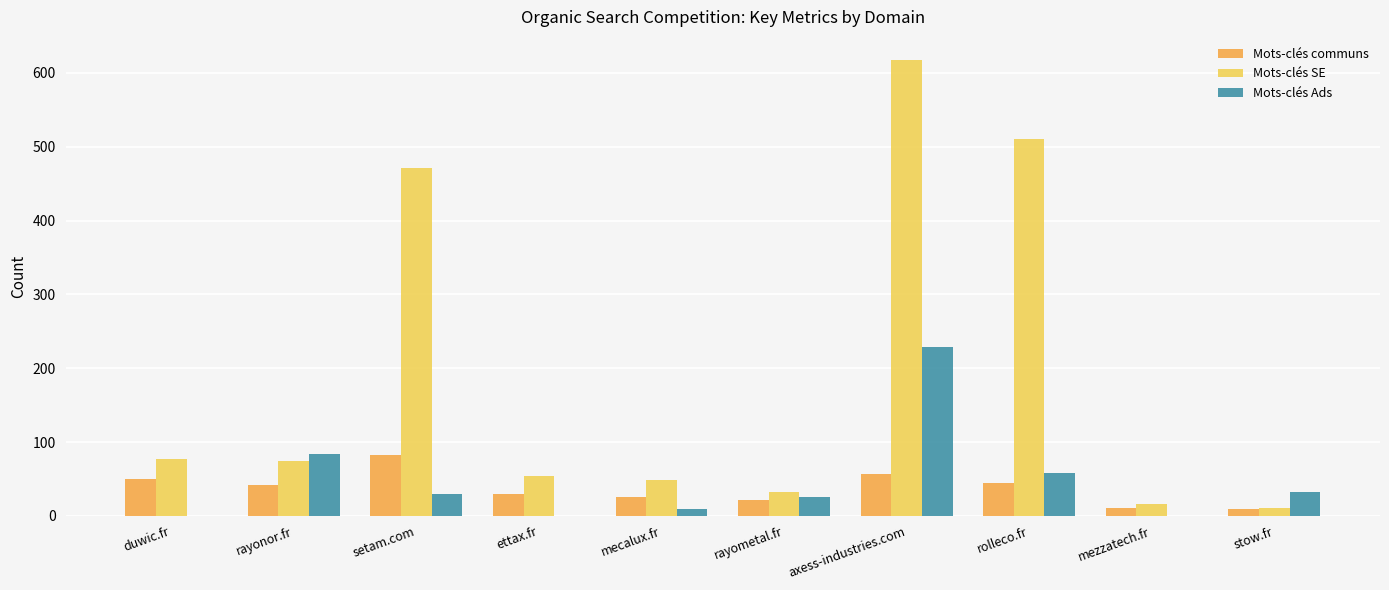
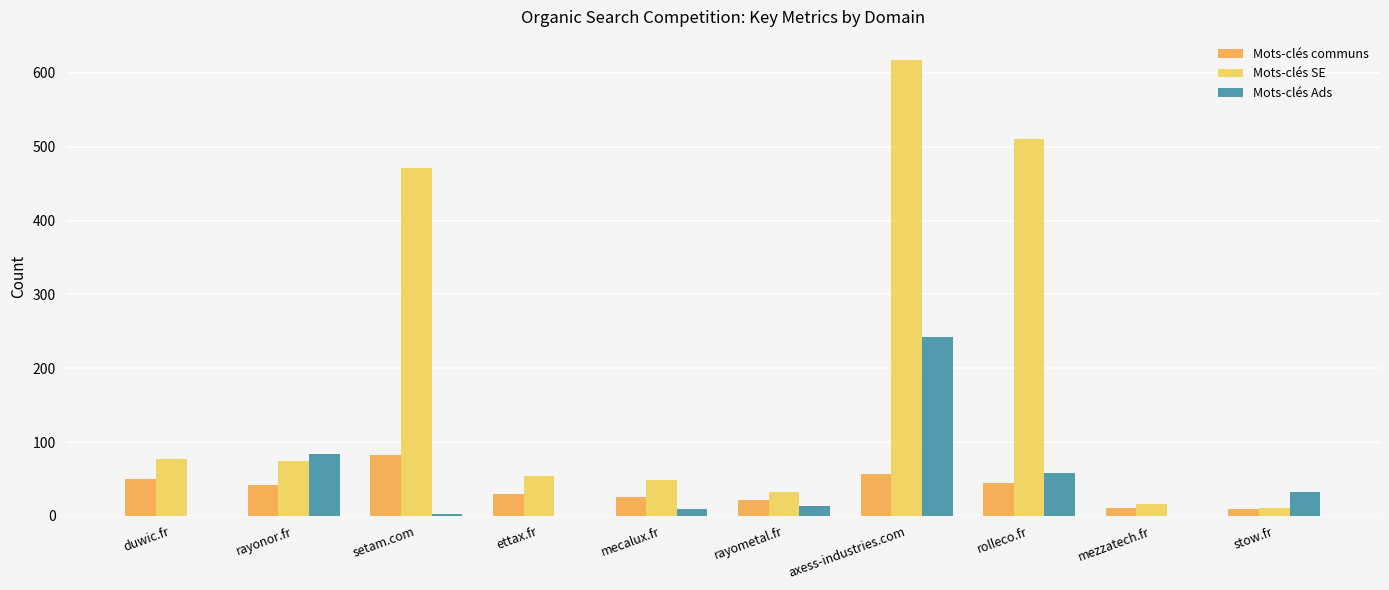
  {
    "Mots-clés Ads": {
      "duwic.fr": 0,
      "rayonor.fr": 80,
-     "setam.com": 30,
+     "setam.com": 0,
      "ettax.fr": 0,
      "mecalux.fr": 10,
-     "rayometal.fr": 30,
-     "axess-industries.com": 230,
+     "rayometal.fr": 10,
+     "axess-industries.com": 240,
      "rolleco.fr": 60,
      "mezzatech.fr": 0,
      "stow.fr": 30
    }
  }
